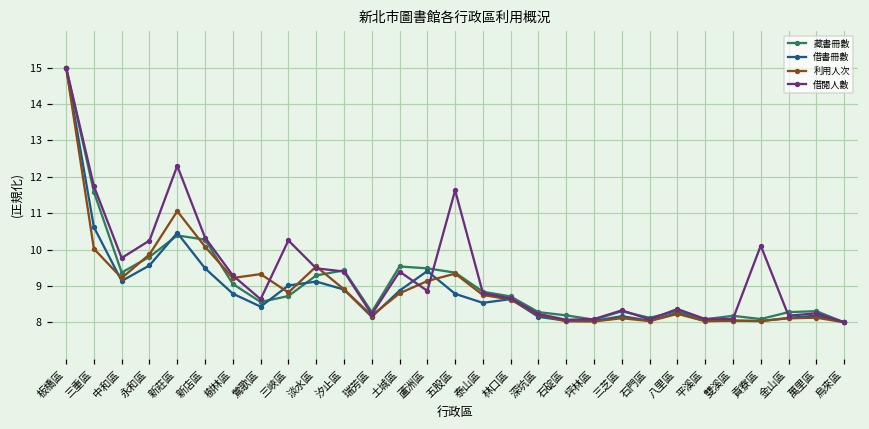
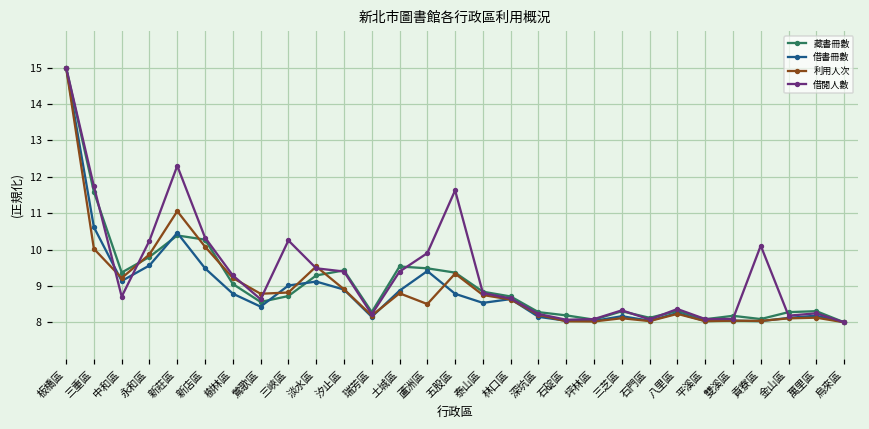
  {
    "利用人次": {
      "三重區": 10.0,
      "中和區": 9.2,
      "新莊區": 11.1,
      "新店區": 10.1,
-     "鶯歌區": 9.3,
+     "鶯歌區": 8.8,
      "三峽區": 8.8,
-     "蘆洲區": 9.1
+     "蘆洲區": 8.5
    },
    "借閱人數": {
      "三重區": 11.7,
-     "中和區": 9.8,
+     "中和區": 8.7,
      "永和區": 10.2,
      "新莊區": 12.3,
      "三峽區": 10.2,
      "土城區": 9.4,
-     "蘆洲區": 8.9,
+     "蘆洲區": 9.9,
      "五股區": 11.6,
      "貢寮區": 10.1
    }
  }
